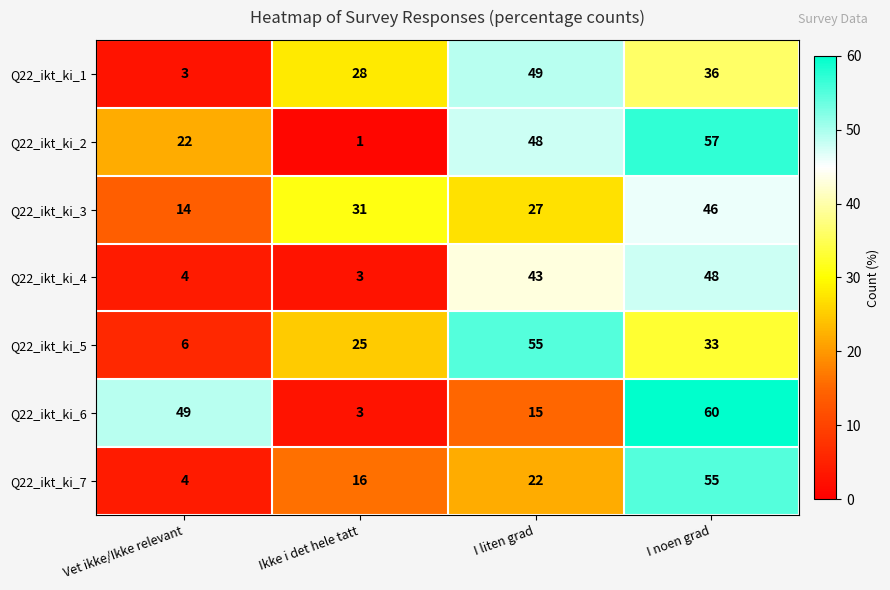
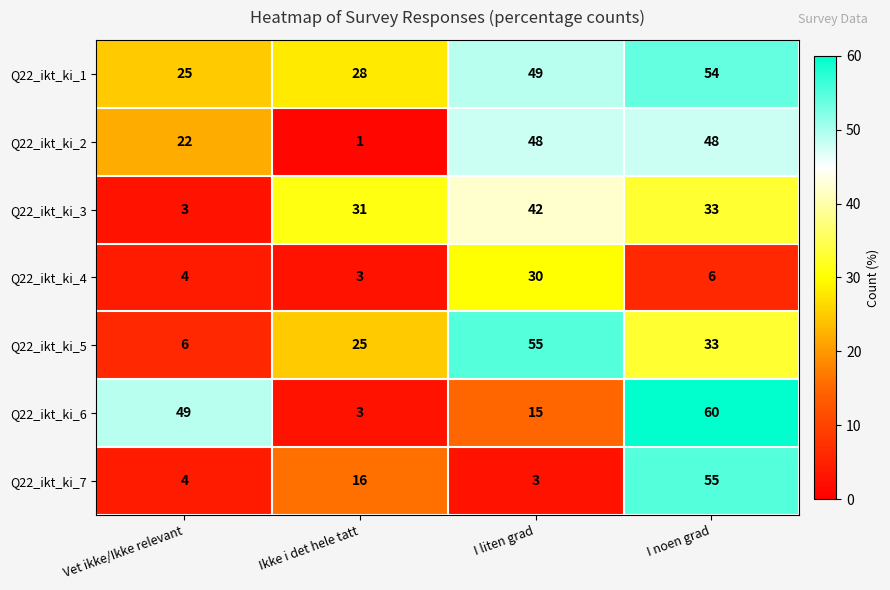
  {
    "Q22_ikt_ki_1": {
-     "Vet ikke/Ikke relevant": 3,
+     "Vet ikke/Ikke relevant": 25,
      "Ikke i det hele tatt": 28,
      "I liten grad": 49,
-     "I noen grad": 36
+     "I noen grad": 54
    },
    "Q22_ikt_ki_2": {
      "Vet ikke/Ikke relevant": 22,
      "Ikke i det hele tatt": 1,
      "I liten grad": 48,
-     "I noen grad": 57
+     "I noen grad": 48
    },
    "Q22_ikt_ki_3": {
-     "Vet ikke/Ikke relevant": 14,
+     "Vet ikke/Ikke relevant": 3,
      "Ikke i det hele tatt": 31,
-     "I liten grad": 27,
-     "I noen grad": 46
+     "I liten grad": 42,
+     "I noen grad": 33
    },
    "Q22_ikt_ki_4": {
      "Vet ikke/Ikke relevant": 4,
      "Ikke i det hele tatt": 3,
-     "I liten grad": 43,
-     "I noen grad": 48
+     "I liten grad": 30,
+     "I noen grad": 6
    },
    "Q22_ikt_ki_5": {
      "Vet ikke/Ikke relevant": 6,
      "Ikke i det hele tatt": 25,
      "I liten grad": 55,
      "I noen grad": 33
    },
    "Q22_ikt_ki_6": {
      "Vet ikke/Ikke relevant": 49,
      "Ikke i det hele tatt": 3,
      "I liten grad": 15,
      "I noen grad": 60
    },
    "Q22_ikt_ki_7": {
      "Vet ikke/Ikke relevant": 4,
      "Ikke i det hele tatt": 16,
-     "I liten grad": 22,
+     "I liten grad": 3,
      "I noen grad": 55
    }
  }
